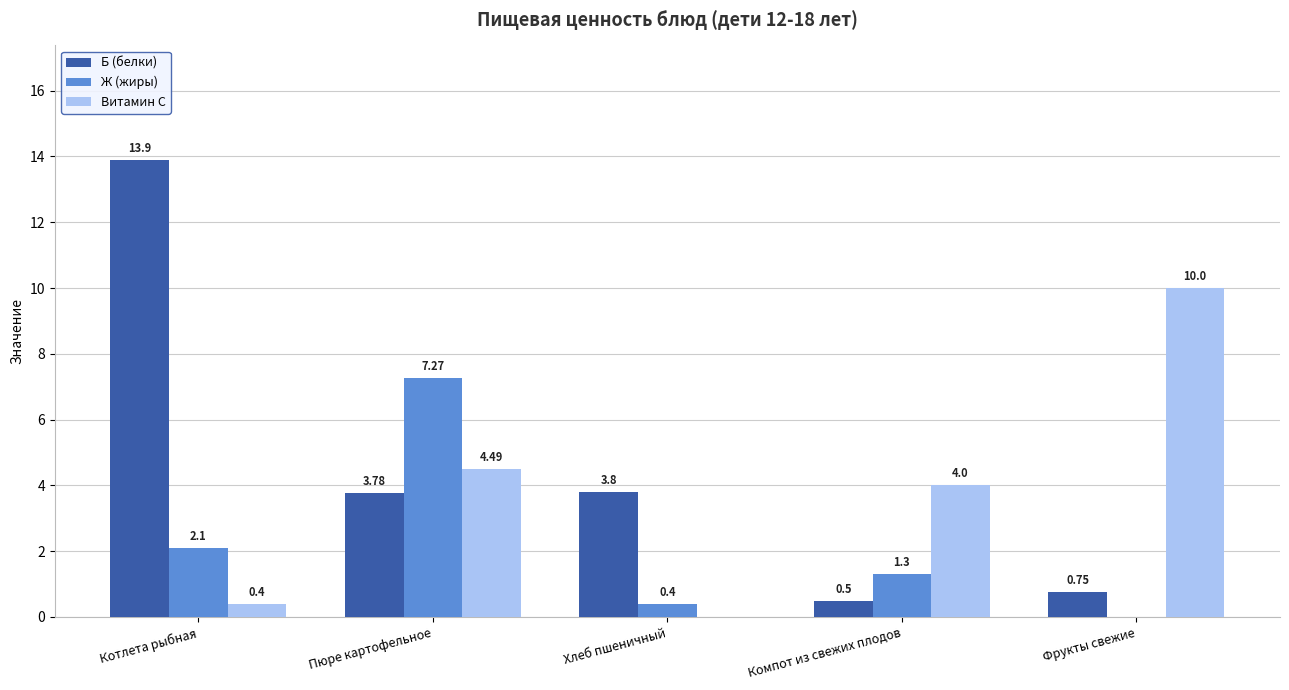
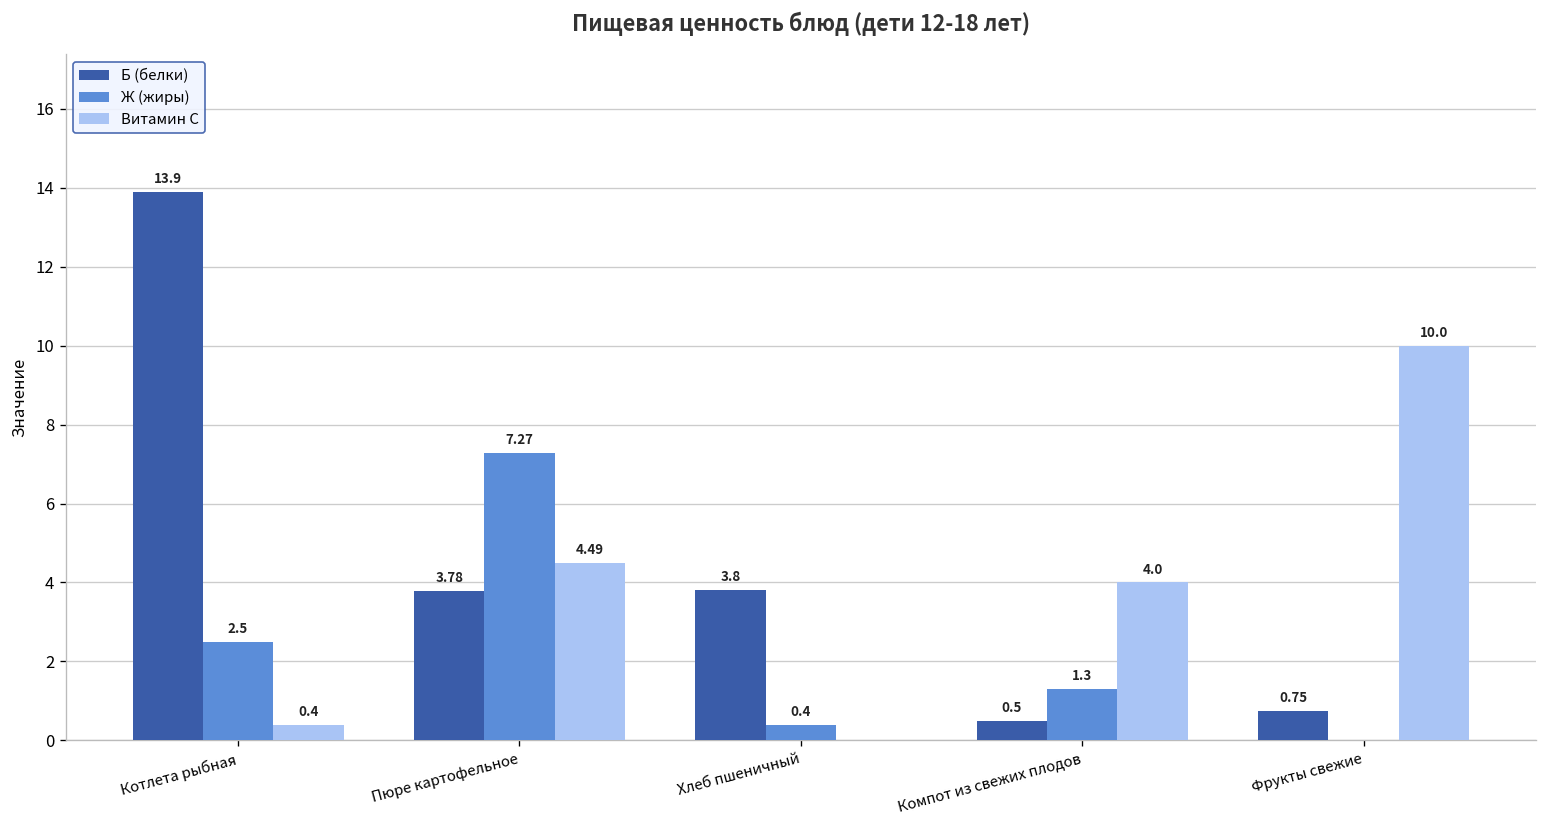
  {
    "Б (белки)": {
      "Котлета рыбная": 13.9,
      "Пюре картофельное": 3.78,
      "Хлеб пшеничный": 3.8,
      "Компот из свежих плодов": 0.5,
      "Фрукты свежие": 0.75
    },
    "Ж (жиры)": {
-     "Котлета рыбная": 2.1,
+     "Котлета рыбная": 2.5,
      "Пюре картофельное": 7.27,
      "Хлеб пшеничный": 0.4,
      "Компот из свежих плодов": 1.3
    },
    "Витамин С": {
      "Котлета рыбная": 0.4,
      "Пюре картофельное": 4.49,
      "Компот из свежих плодов": 4.0,
      "Фрукты свежие": 10.0
    }
  }
